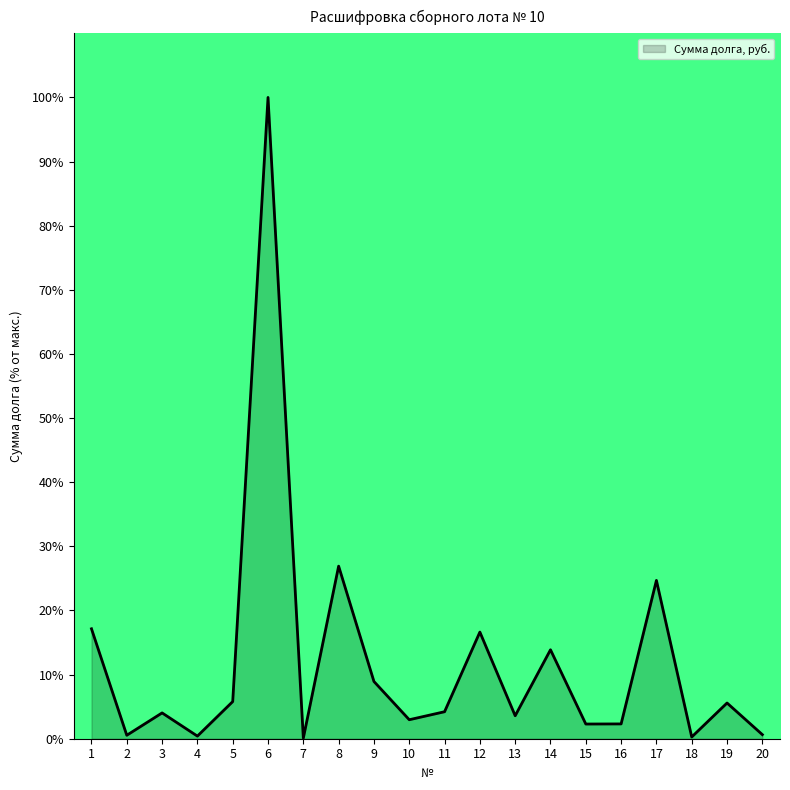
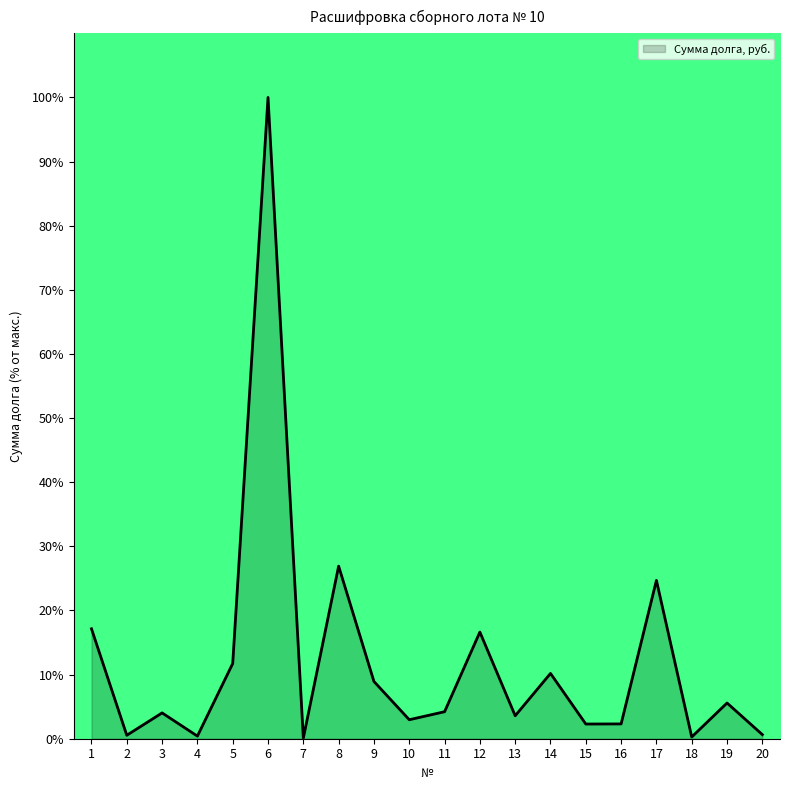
  {
    "1": "17%",
-   "5": "6%",
+   "5": "12%",
    "6": "100%",
    "8": "27%",
    "9": "9%",
    "12": "17%",
-   "14": "14%",
+   "14": "10%",
    "17": "25%",
    "19": "6%"
  }
